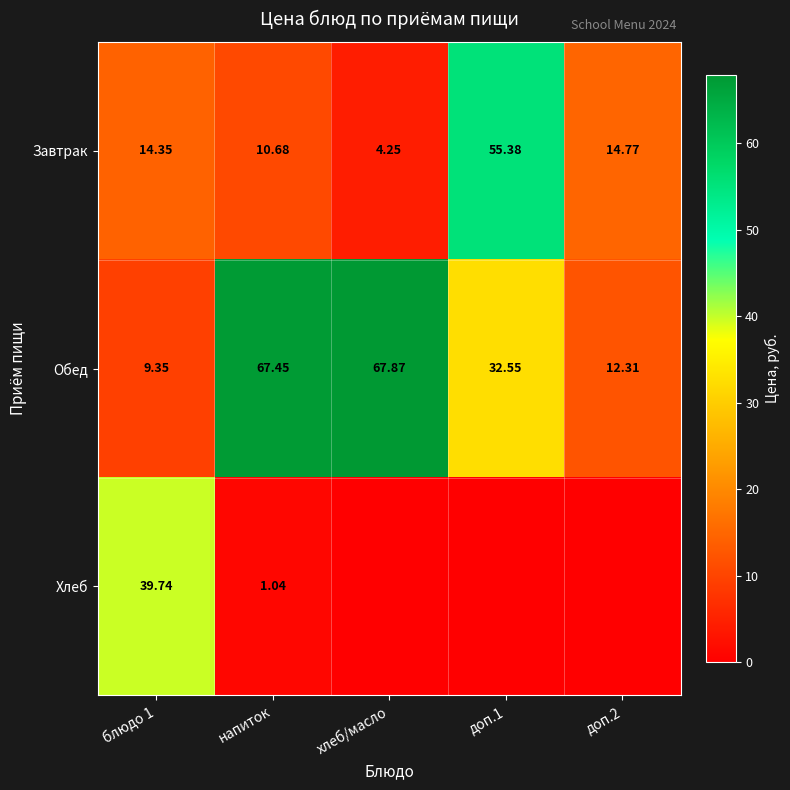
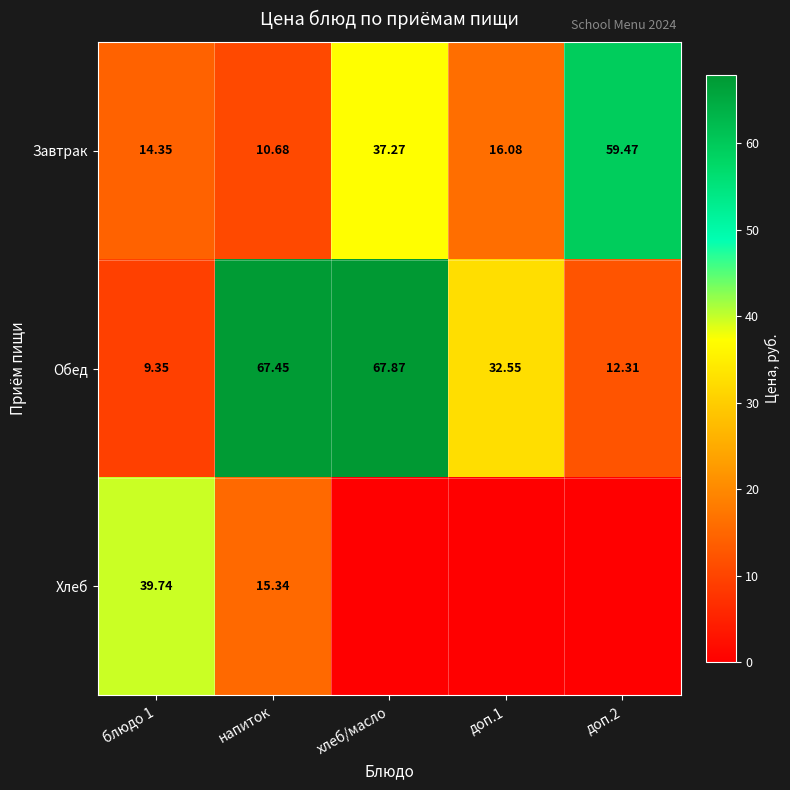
  {
    "Завтрак": {
      "блюдо 1": 14.35,
      "напиток": 10.68,
-     "хлеб/масло": 4.25,
-     "доп.1": 55.38,
-     "доп.2": 14.77
+     "хлеб/масло": 37.27,
+     "доп.1": 16.08,
+     "доп.2": 59.47
    },
    "Обед": {
      "блюдо 1": 9.35,
      "напиток": 67.45,
      "хлеб/масло": 67.87,
      "доп.1": 32.55,
      "доп.2": 12.31
    },
    "Хлеб": {
      "блюдо 1": 39.74,
-     "напиток": 1.04
+     "напиток": 15.34
    }
  }
